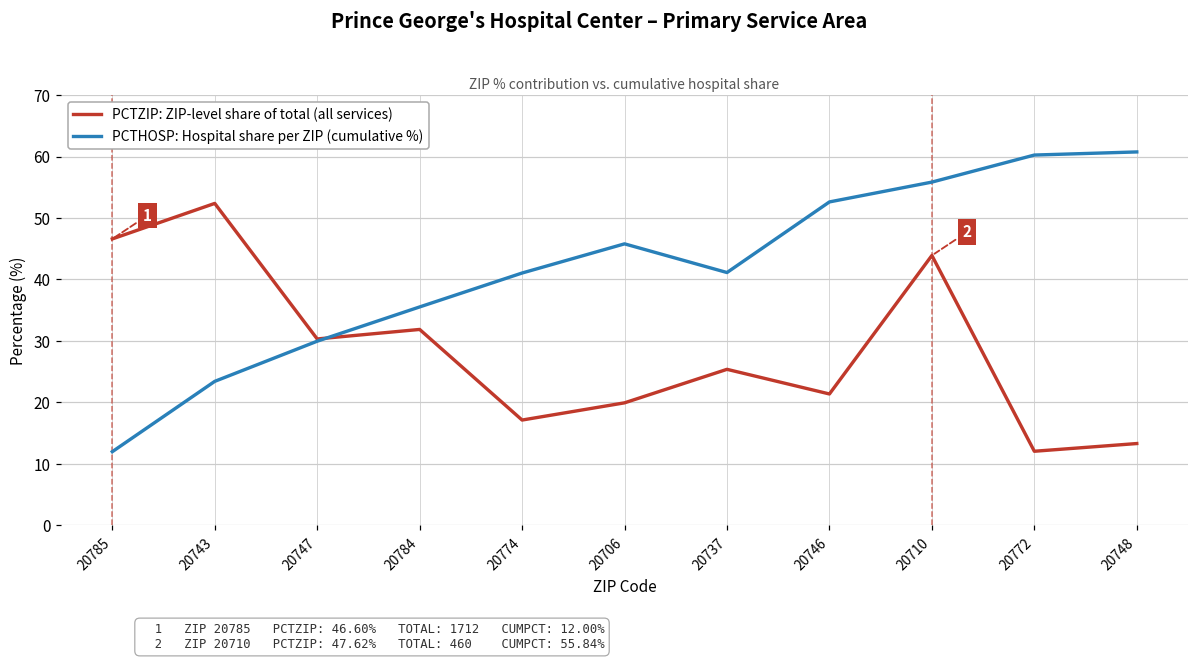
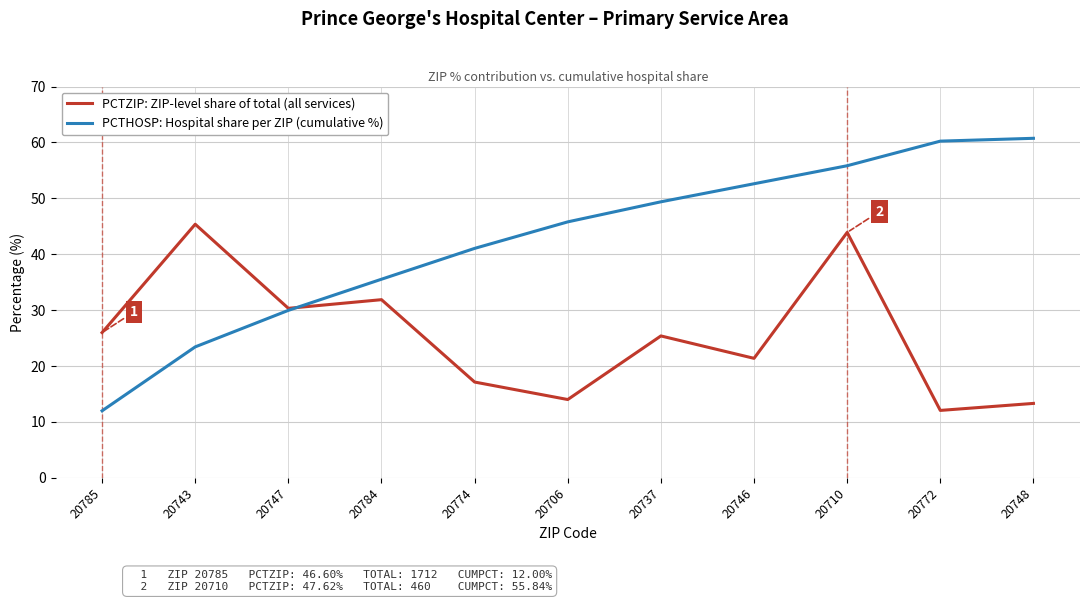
  {
    "PCTZIP: ZIP-level share of total (all services)": {
-     "20785": 47,
-     "20743": 52,
+     "20785": 26,
+     "20743": 45,
      "20784": 32,
      "20774": 17,
-     "20706": 20,
+     "20706": 14,
      "20737": 25,
      "20746": 21,
      "20710": 44,
      "20772": 12,
      "20748": 13
    },
    "PCTHOSP: Hospital share per ZIP (cumulative %)": {
      "20785": 12,
      "20743": 23,
      "20784": 36,
      "20774": 41,
      "20706": 46,
-     "20737": 41,
+     "20737": 49,
      "20746": 53,
      "20710": 56,
      "20772": 60,
      "20748": 61
    }
  }
